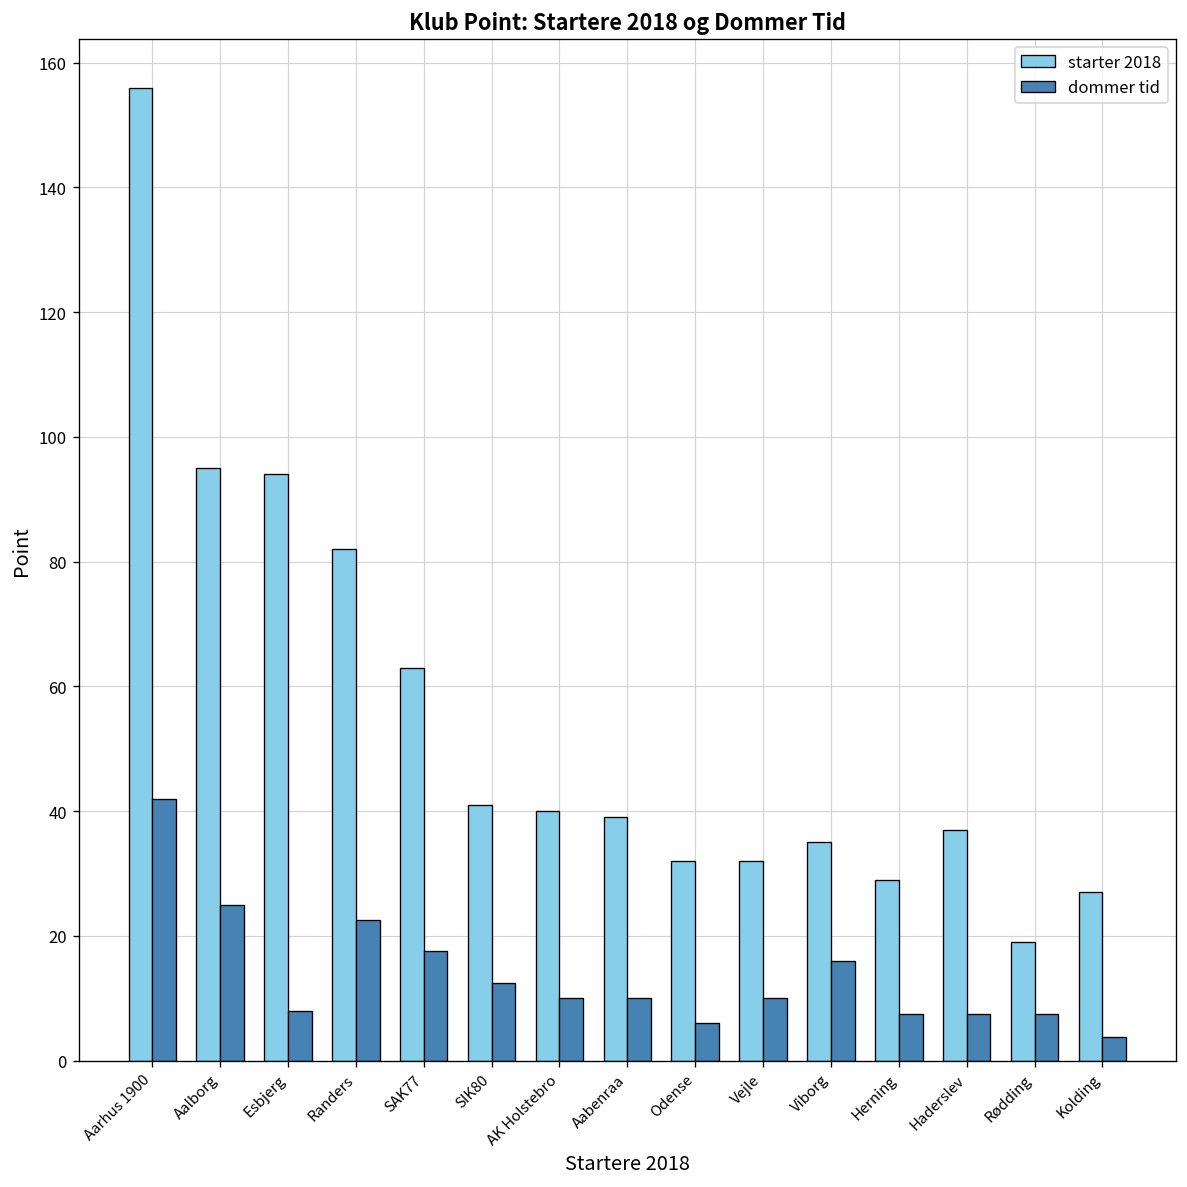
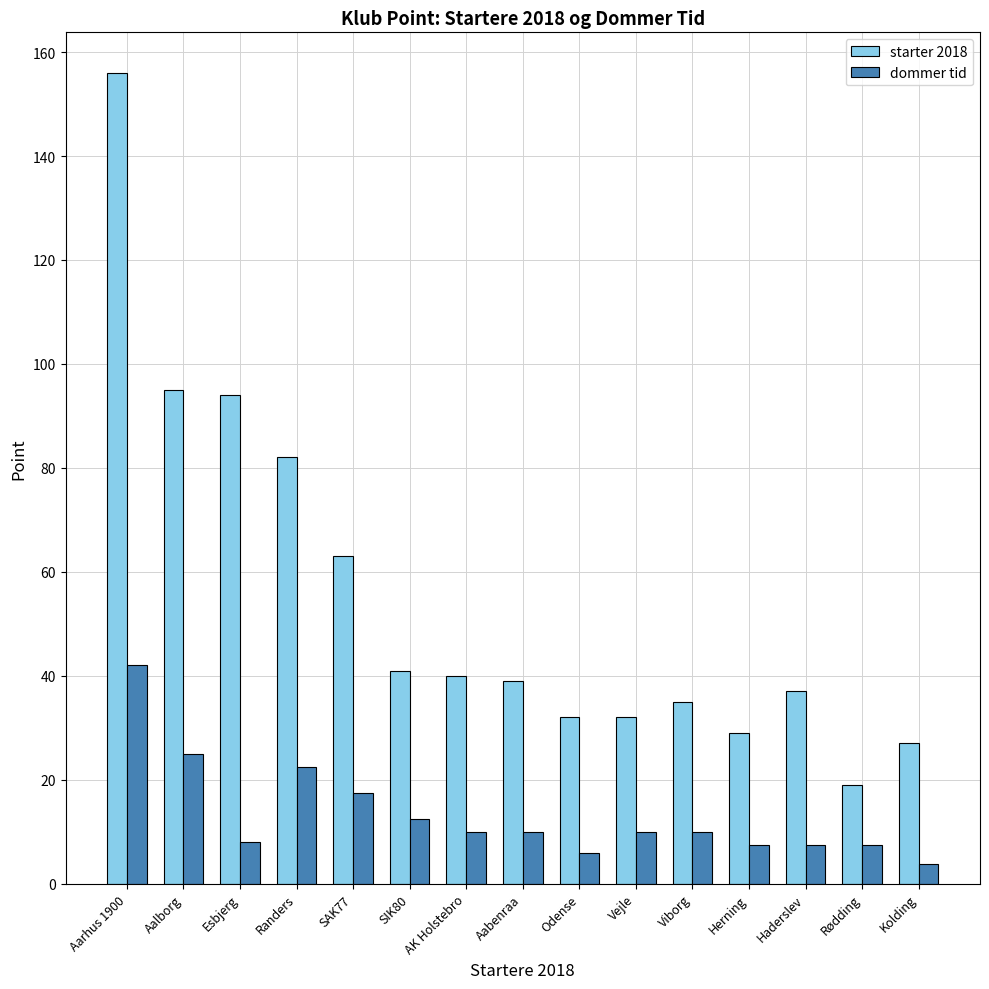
  {
    "starter 2018": {
      "Aarhus 1900": 156,
      "Aalborg": 95,
      "Esbjerg": 94,
      "Randers": 82,
      "SAK77": 63,
      "SIK80": 41,
      "AK Holstebro": 40,
      "Aabenraa": 39,
      "Odense": 32,
      "Vejle": 32,
      "Viborg": 35,
      "Herning": 29,
      "Haderslev": 37,
      "Rødding": 19,
      "Kolding": 27
    },
    "dommer tid": {
      "Aarhus 1900": 42,
      "Aalborg": 25,
      "Esbjerg": 8,
      "Randers": 23,
      "SAK77": 18,
      "SIK80": 13,
      "AK Holstebro": 10,
      "Aabenraa": 10,
      "Odense": 6,
      "Vejle": 10,
-     "Viborg": 16,
+     "Viborg": 10,
      "Herning": 8,
      "Haderslev": 8,
      "Rødding": 8,
      "Kolding": 4
    }
  }
